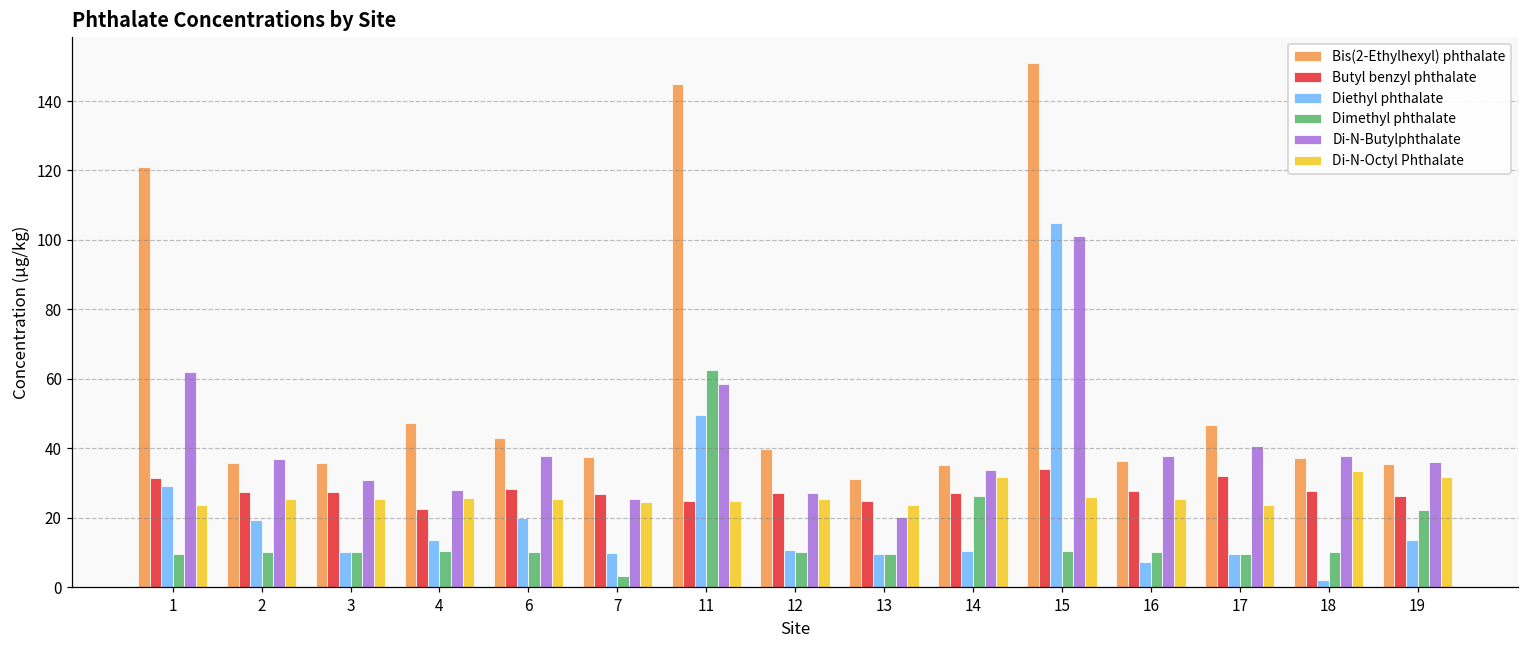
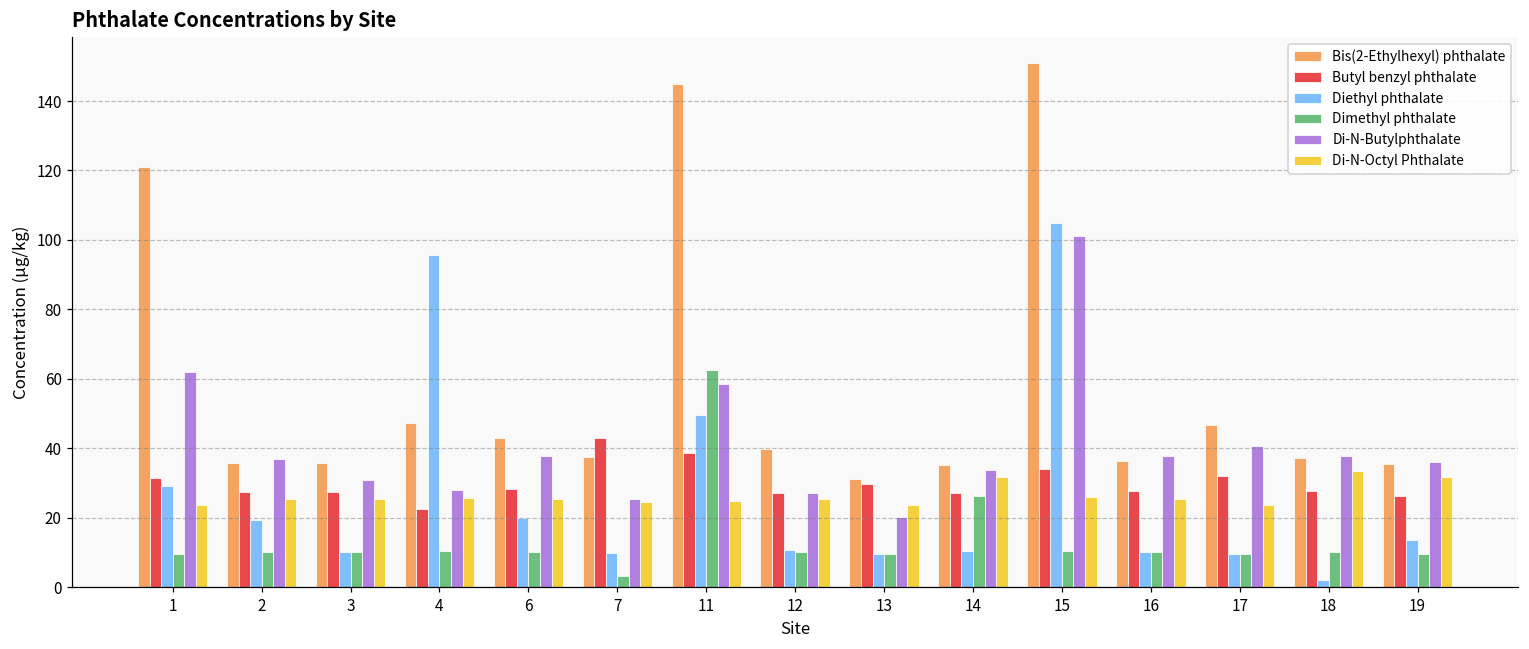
  {
    "Butyl benzyl phthalate": {
      "1": 32,
      "2": 27,
      "3": 27,
      "4": 23,
      "6": 28,
-     "7": 27,
-     "11": 25,
+     "7": 43,
+     "11": 39,
      "12": 27,
-     "13": 25,
+     "13": 30,
      "14": 27,
      "15": 34,
      "16": 28,
      "17": 32,
      "18": 28,
      "19": 26
    },
    "Diethyl phthalate": {
      "1": 29,
      "2": 19,
      "3": 10,
-     "4": 14,
+     "4": 96,
      "6": 20,
      "7": 10,
      "11": 50,
      "12": 11,
      "13": 9,
      "14": 10,
      "15": 105,
-     "16": 7,
+     "16": 10,
      "17": 9,
      "18": 2,
      "19": 14
    },
    "Dimethyl phthalate": {
      "1": 9,
      "2": 10,
      "3": 10,
      "4": 10,
      "6": 10,
      "7": 3,
      "11": 63,
      "12": 10,
      "13": 9,
      "14": 26,
      "15": 10,
      "16": 10,
      "17": 9,
      "18": 10,
-     "19": 22
+     "19": 10
    },
    "Di-N-Butylphthalate": {
      "1": 62,
      "2": 37,
      "3": 31,
      "4": 28,
      "6": 38,
      "7": 25,
      "11": 59,
      "12": 27,
      "13": 20,
      "14": 34,
      "15": 101,
      "16": 38,
      "17": 41,
      "18": 38,
      "19": 36
    }
  }
